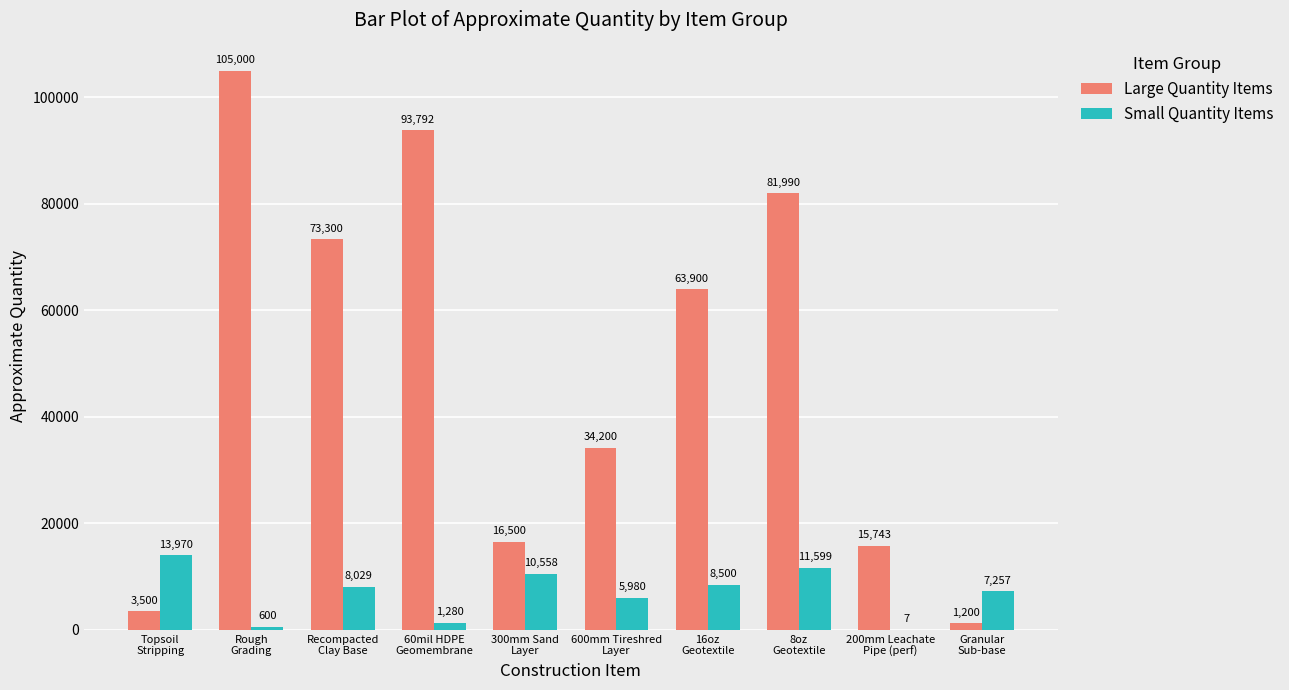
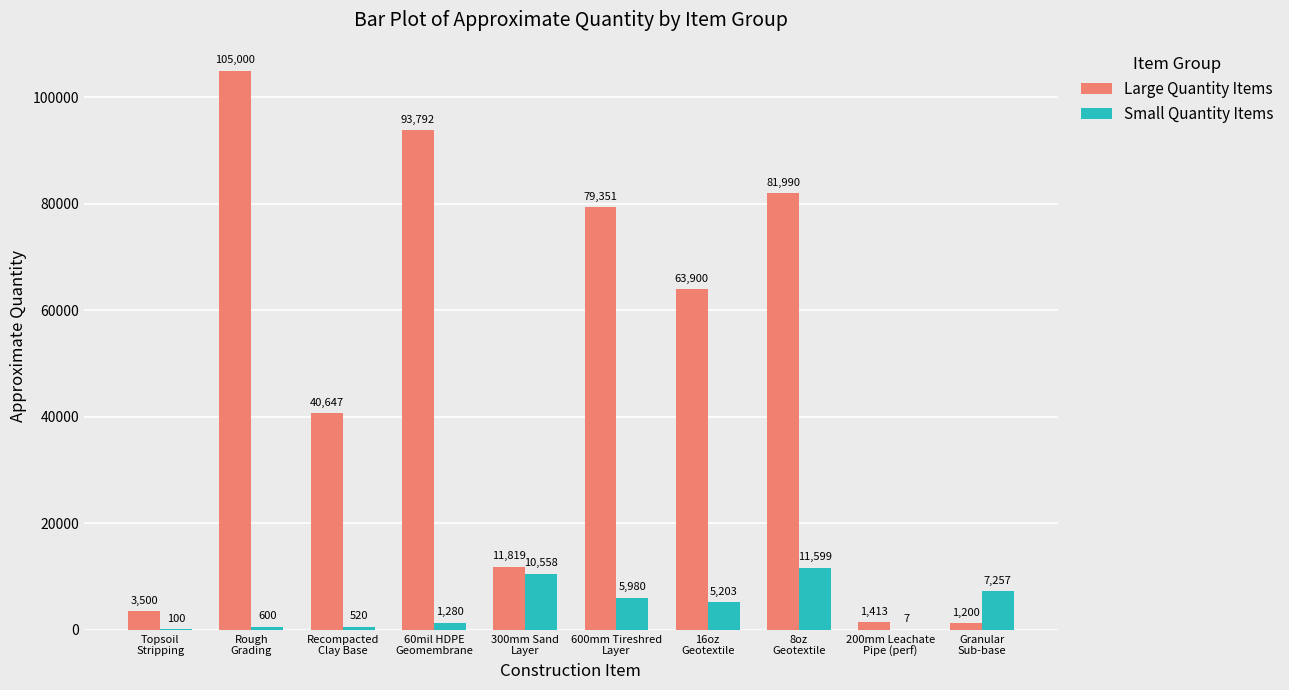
  {
    "Large Quantity Items": {
      "Topsoil Stripping": "3,500",
      "Rough Grading": "105,000",
-     "Recompacted Clay Base": "73,300",
+     "Recompacted Clay Base": "40,647",
      "60mil HDPE Geomembrane": "93,792",
-     "300mm Sand Layer": "16,500",
-     "600mm Tireshred Layer": "34,200",
+     "300mm Sand Layer": "11,819",
+     "600mm Tireshred Layer": "79,351",
      "16oz Geotextile": "63,900",
      "8oz Geotextile": "81,990",
-     "200mm Leachate Pipe (perf)": "15,743",
+     "200mm Leachate Pipe (perf)": "1,413",
      "Granular Sub-base": "1,200"
    },
    "Small Quantity Items": {
-     "Topsoil Stripping": "13,970",
+     "Topsoil Stripping": "100",
      "Rough Grading": "600",
-     "Recompacted Clay Base": "8,029",
+     "Recompacted Clay Base": "520",
      "60mil HDPE Geomembrane": "1,280",
      "300mm Sand Layer": "10,558",
      "600mm Tireshred Layer": "5,980",
-     "16oz Geotextile": "8,500",
+     "16oz Geotextile": "5,203",
      "8oz Geotextile": "11,599",
      "200mm Leachate Pipe (perf)": "7",
      "Granular Sub-base": "7,257"
    }
  }
